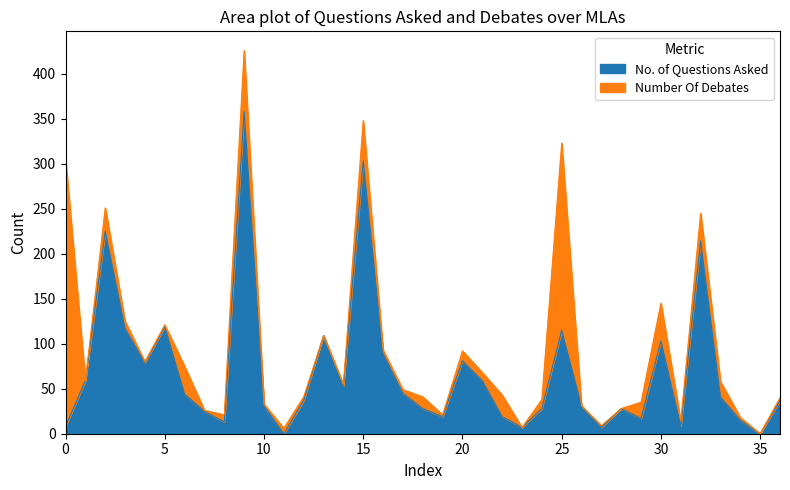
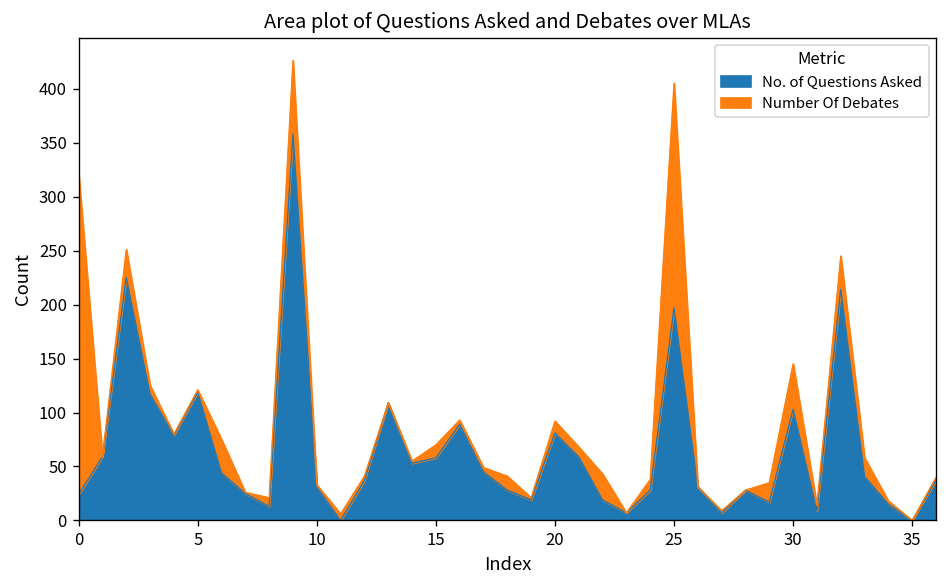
  {
    "No. of Questions Asked": {
-     "0": 10,
-     "15": 300,
+     "0": 20,
+     "15": 60,
      "20": 80,
-     "25": 120,
+     "25": 200,
      "30": 100
    },
    "Number Of Debates": {
      "0": 300,
-     "15": 50,
+     "15": 10,
      "20": 10,
      "25": 210,
      "30": 40
    }
  }
